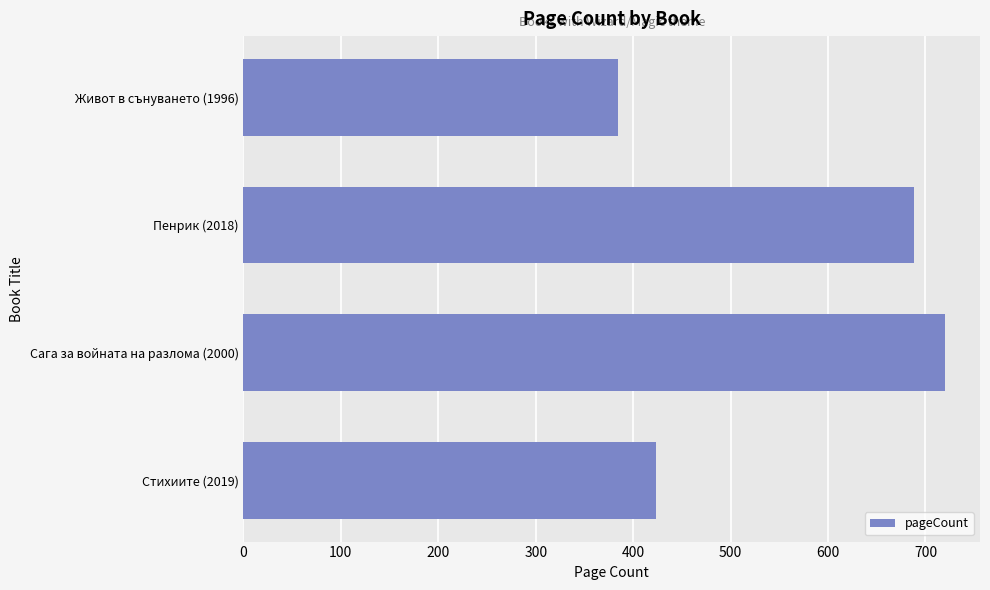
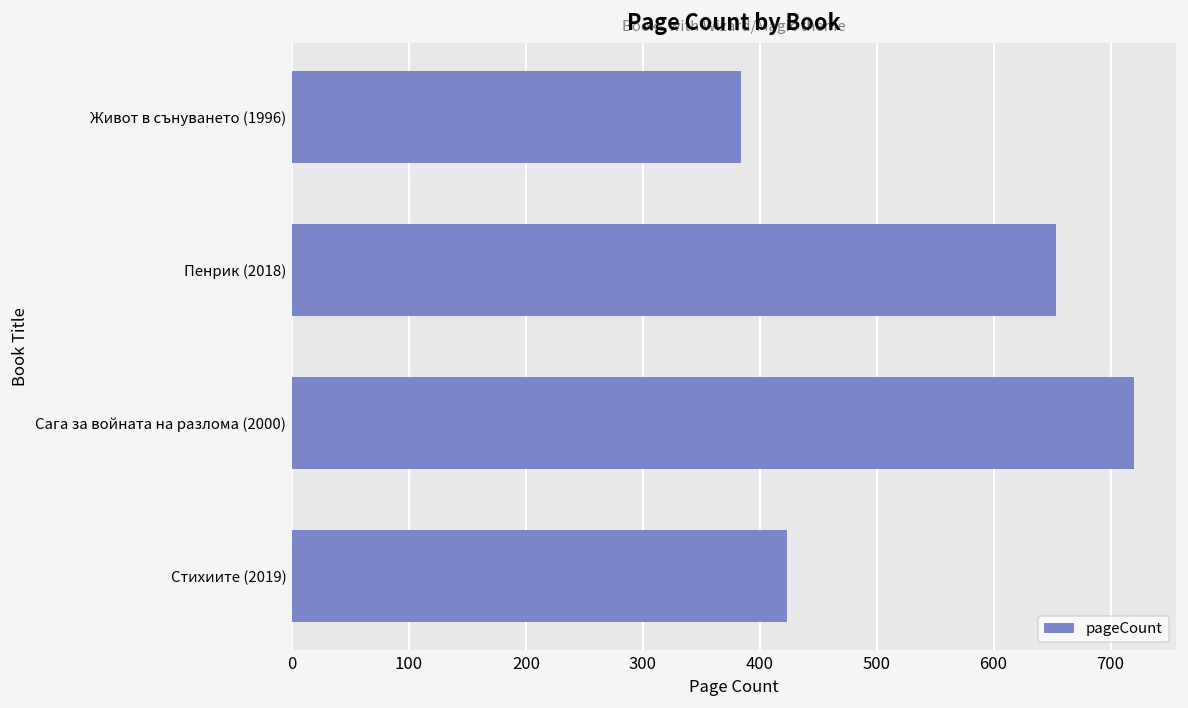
  {
    "Живот в сънуването (1996)": 380,
-   "Пенрик (2018)": 690,
+   "Пенрик (2018)": 650,
    "Сага за войната на разлома (2000)": 720,
    "Стихиите (2019)": 420
  }
